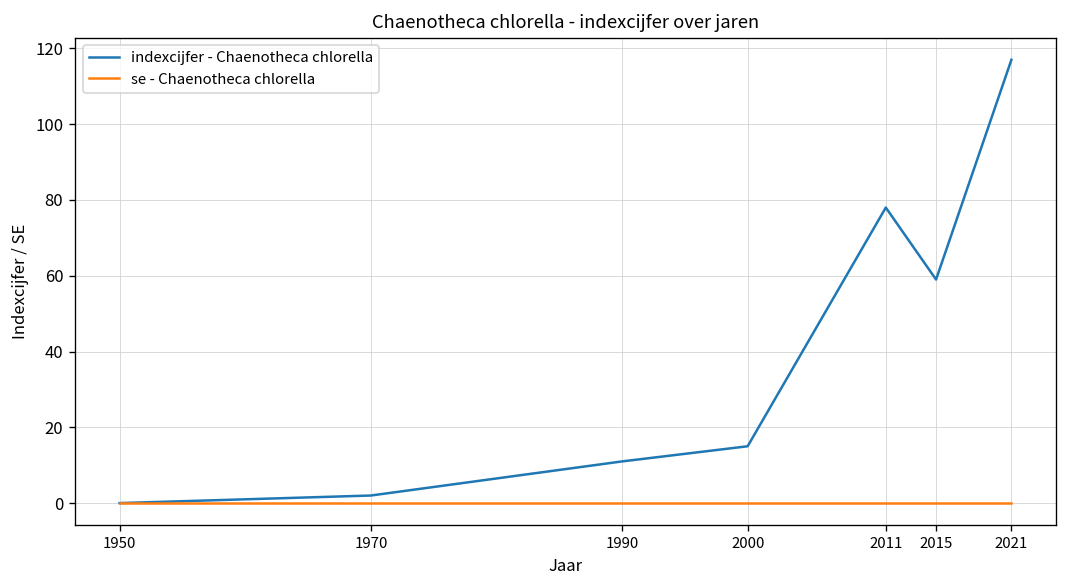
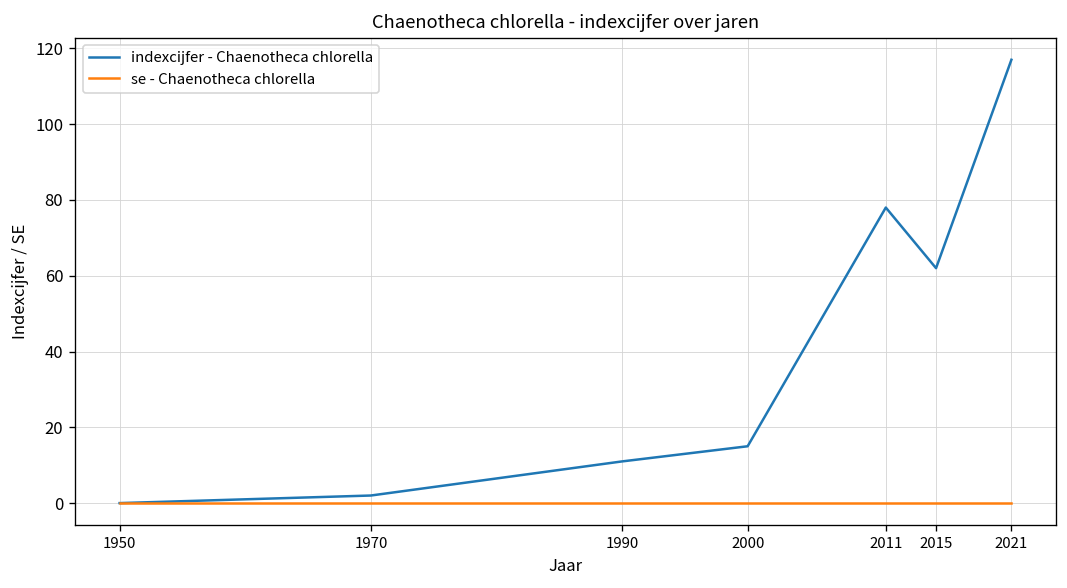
  {
    "indexcijfer - Chaenotheca chlorella": {
      "1970": 2,
      "1990": 11,
      "2000": 15,
      "2011": 78,
-     "2015": 59,
+     "2015": 62,
      "2021": 117
    },
    "se - Chaenotheca chlorella": {
      "1970": 0,
      "1990": 0,
      "2000": 0,
      "2011": 0,
      "2015": 0,
      "2021": 0
    }
  }
